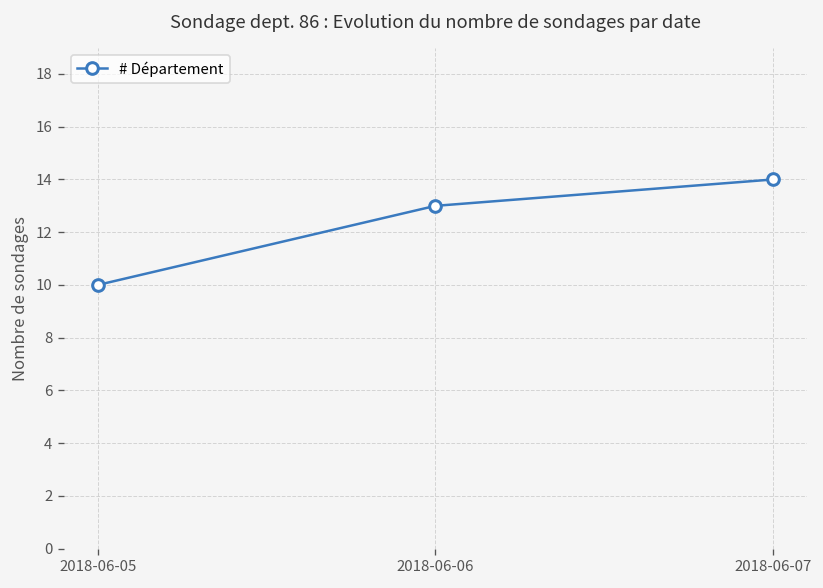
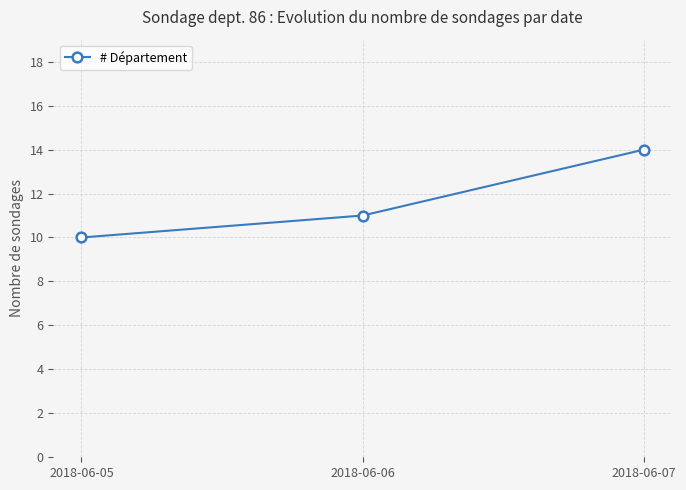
  {
    "2018-06-05": 10,
-   "2018-06-06": 13,
+   "2018-06-06": 11,
    "2018-06-07": 14
  }
